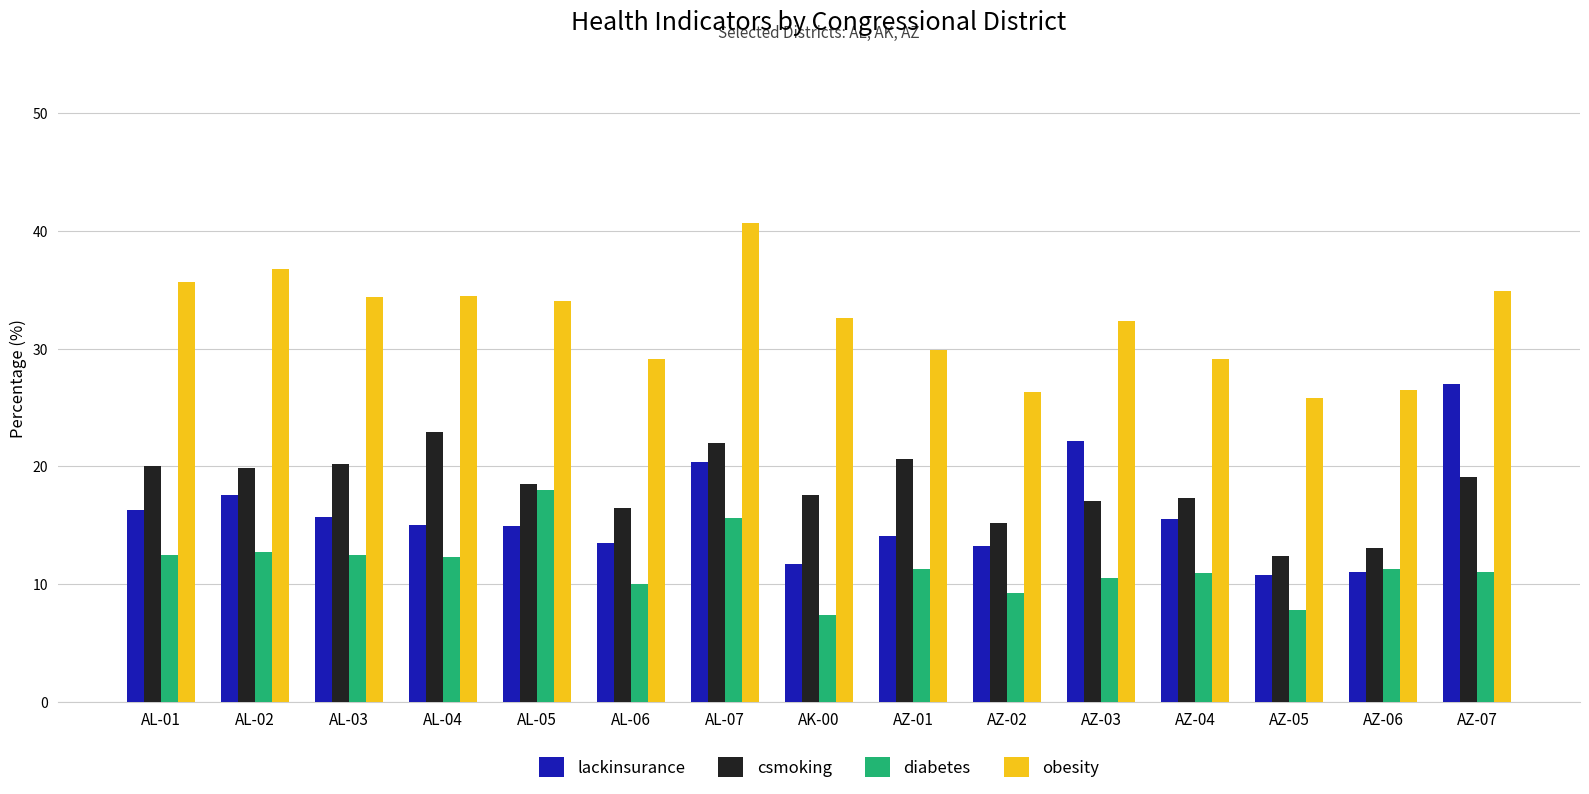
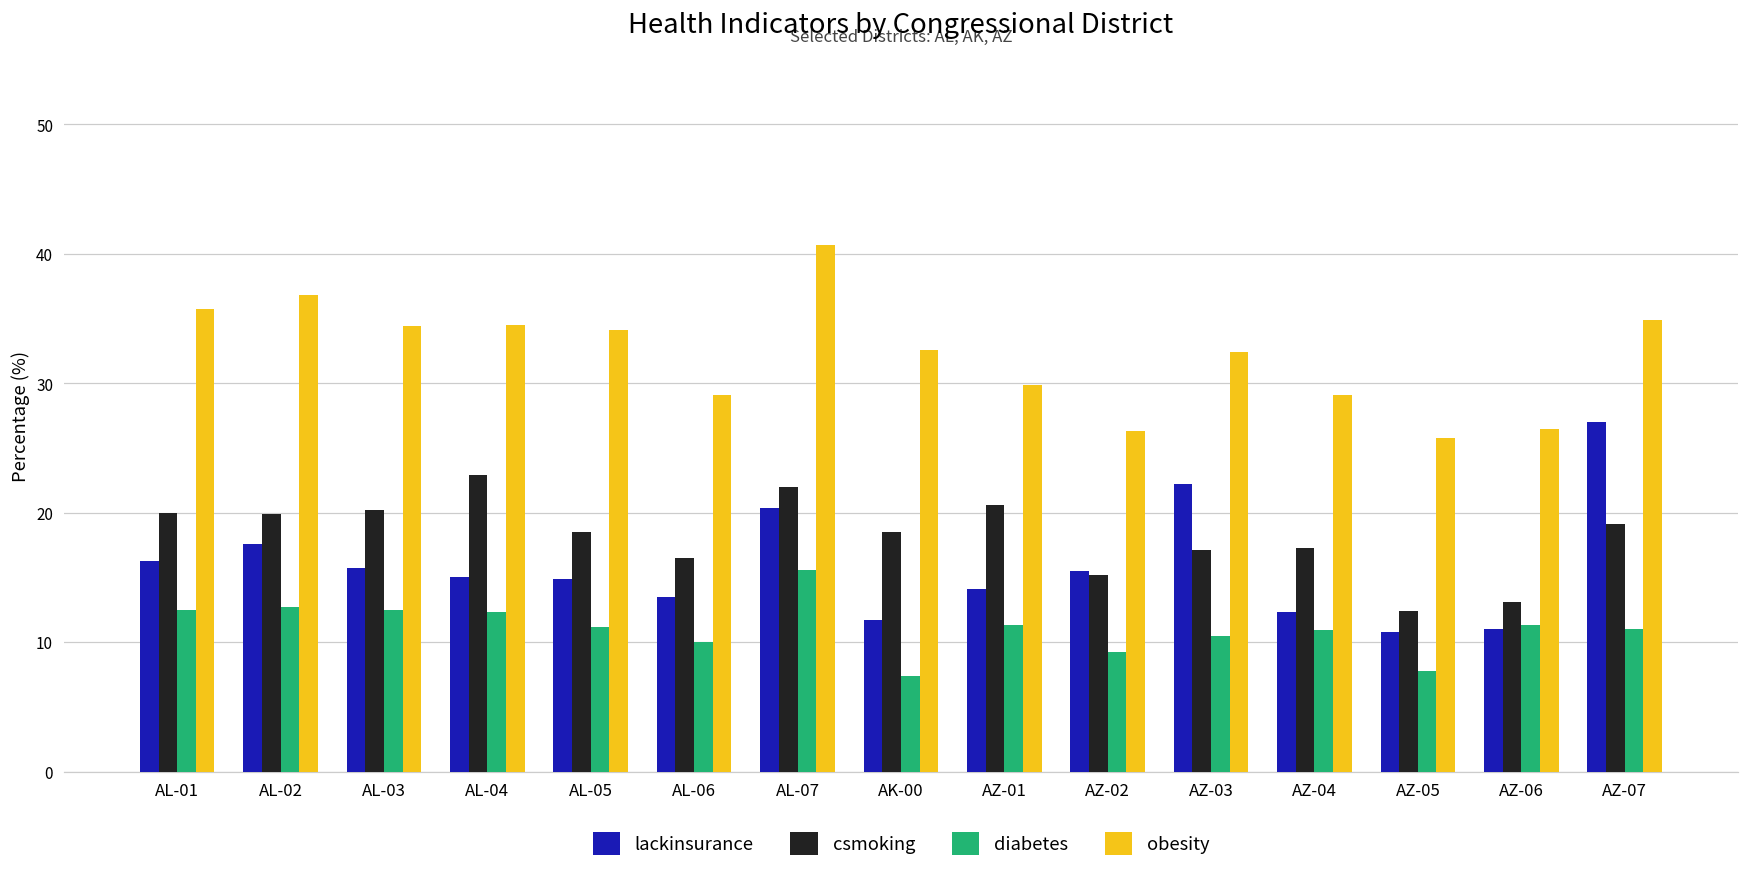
  {
    "lackinsurance": {
      "AL-01": 16.3,
      "AL-02": 17.6,
      "AL-03": 15.7,
      "AL-04": 15.0,
      "AL-05": 14.9,
      "AL-06": 13.5,
      "AL-07": 20.4,
      "AK-00": 11.7,
      "AZ-01": 14.1,
-     "AZ-02": 13.2,
+     "AZ-02": 15.5,
      "AZ-03": 22.2,
-     "AZ-04": 15.5,
+     "AZ-04": 12.3,
      "AZ-05": 10.8,
      "AZ-06": 11.0,
      "AZ-07": 27.0
    },
    "csmoking": {
      "AL-01": 20.0,
      "AL-02": 19.9,
      "AL-03": 20.2,
      "AL-04": 22.9,
      "AL-05": 18.5,
      "AL-06": 16.5,
      "AL-07": 22.0,
-     "AK-00": 17.6,
+     "AK-00": 18.5,
      "AZ-01": 20.6,
      "AZ-02": 15.2,
      "AZ-03": 17.1,
      "AZ-04": 17.3,
      "AZ-05": 12.4,
      "AZ-06": 13.1,
      "AZ-07": 19.1
    },
    "diabetes": {
      "AL-01": 12.5,
      "AL-02": 12.7,
      "AL-03": 12.5,
      "AL-04": 12.3,
-     "AL-05": 18.0,
+     "AL-05": 11.2,
      "AL-06": 10.0,
      "AL-07": 15.6,
      "AK-00": 7.4,
      "AZ-01": 11.3,
      "AZ-02": 9.2,
      "AZ-03": 10.5,
      "AZ-04": 10.9,
      "AZ-05": 7.8,
      "AZ-06": 11.3,
      "AZ-07": 11.0
    },
    "obesity": {
      "AL-01": 35.7,
      "AL-02": 36.8,
      "AL-03": 34.4,
      "AL-04": 34.5,
      "AL-05": 34.1,
      "AL-06": 29.1,
      "AL-07": 40.7,
      "AK-00": 32.6,
      "AZ-01": 29.9,
      "AZ-02": 26.3,
      "AZ-03": 32.4,
      "AZ-04": 29.1,
      "AZ-05": 25.8,
      "AZ-06": 26.5,
      "AZ-07": 34.9
    }
  }
